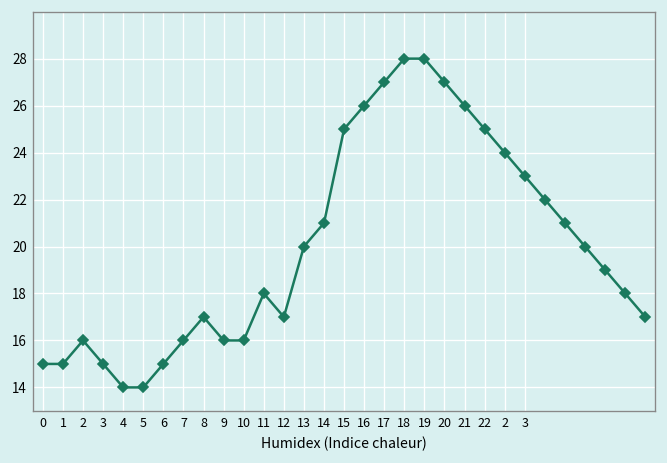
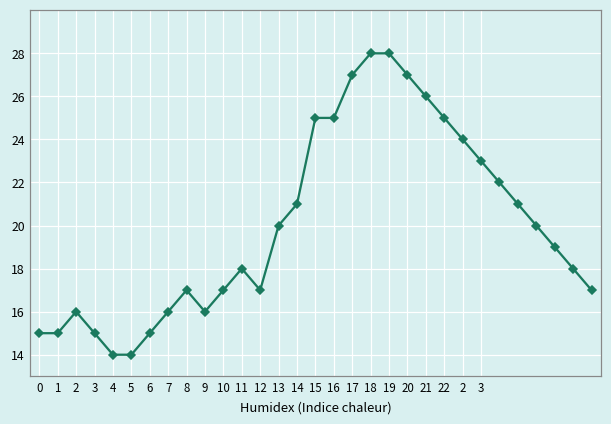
  {
    "0": 15,
    "1": 15,
    "8": 17,
    "9": 16,
-   "10": 16,
+   "10": 17,
    "11": 18,
    "12": 17,
    "13": 20,
    "14": 21,
    "15": 25,
-   "16": 26,
+   "16": 25,
    "17": 27,
    "18": 28,
    "19": 28,
    "21": 26,
    "22": 25
  }
